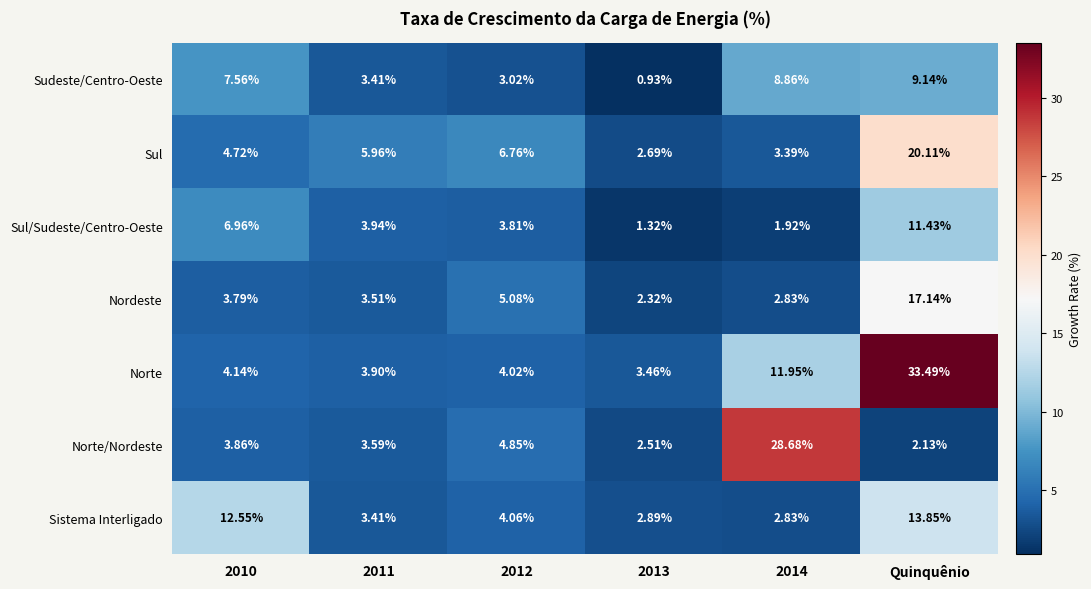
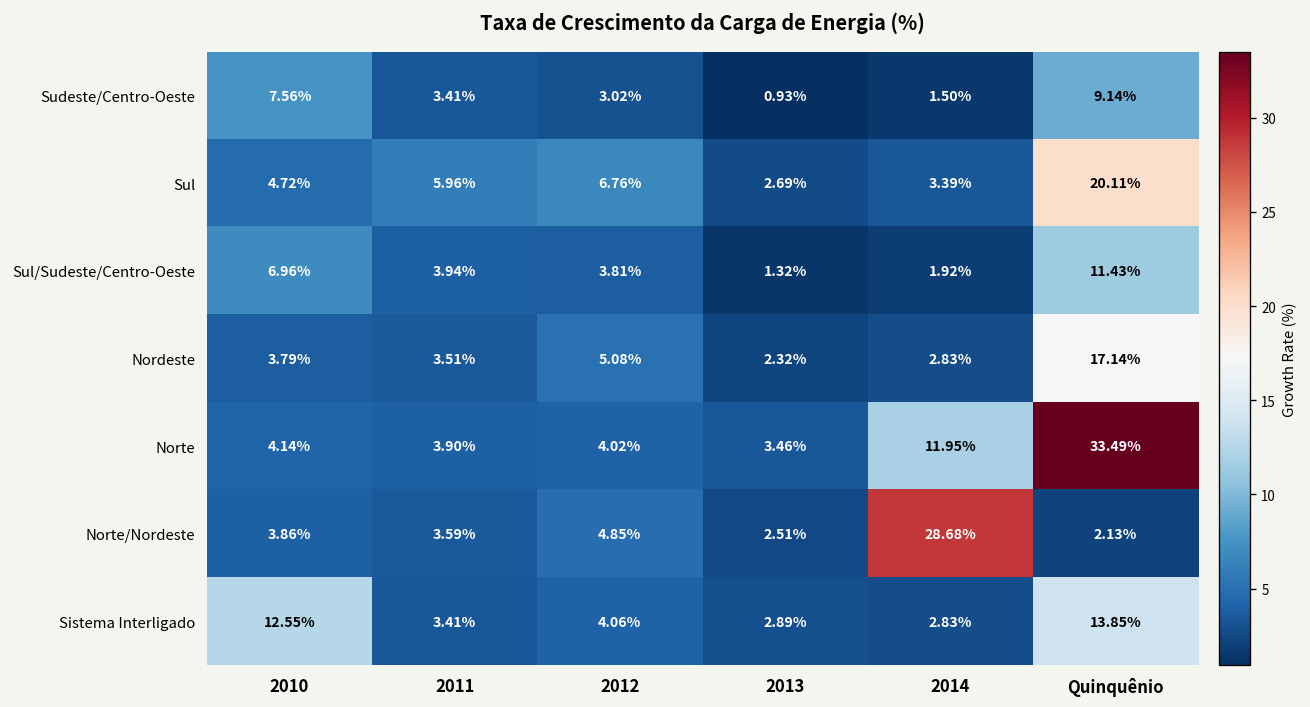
  {
    "Sudeste/Centro-Oeste": {
      "2010": "7.56%",
      "2011": "3.41%",
      "2012": "3.02%",
      "2013": "0.93%",
-     "2014": "8.86%",
+     "2014": "1.50%",
      "Quinquênio": "9.14%"
    },
    "Sul": {
      "2010": "4.72%",
      "2011": "5.96%",
      "2012": "6.76%",
      "2013": "2.69%",
      "2014": "3.39%",
      "Quinquênio": "20.11%"
    },
    "Sul/Sudeste/Centro-Oeste": {
      "2010": "6.96%",
      "2011": "3.94%",
      "2012": "3.81%",
      "2013": "1.32%",
      "2014": "1.92%",
      "Quinquênio": "11.43%"
    },
    "Nordeste": {
      "2010": "3.79%",
      "2011": "3.51%",
      "2012": "5.08%",
      "2013": "2.32%",
      "2014": "2.83%",
      "Quinquênio": "17.14%"
    },
    "Norte": {
      "2010": "4.14%",
      "2011": "3.90%",
      "2012": "4.02%",
      "2013": "3.46%",
      "2014": "11.95%",
      "Quinquênio": "33.49%"
    },
    "Norte/Nordeste": {
      "2010": "3.86%",
      "2011": "3.59%",
      "2012": "4.85%",
      "2013": "2.51%",
      "2014": "28.68%",
      "Quinquênio": "2.13%"
    },
    "Sistema Interligado": {
      "2010": "12.55%",
      "2011": "3.41%",
      "2012": "4.06%",
      "2013": "2.89%",
      "2014": "2.83%",
      "Quinquênio": "13.85%"
    }
  }
